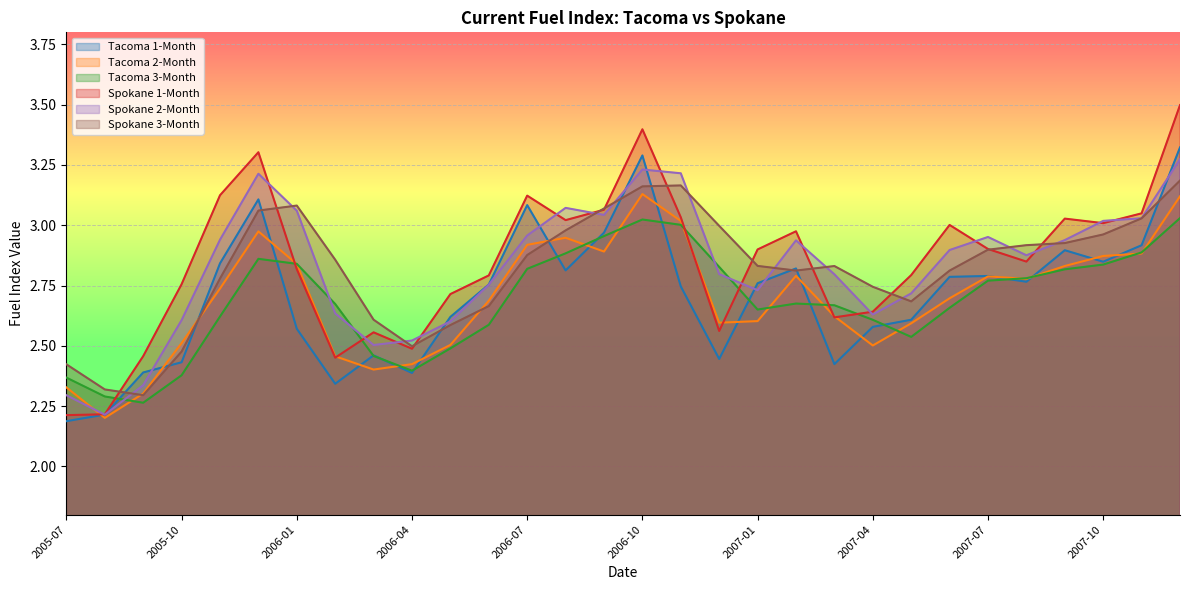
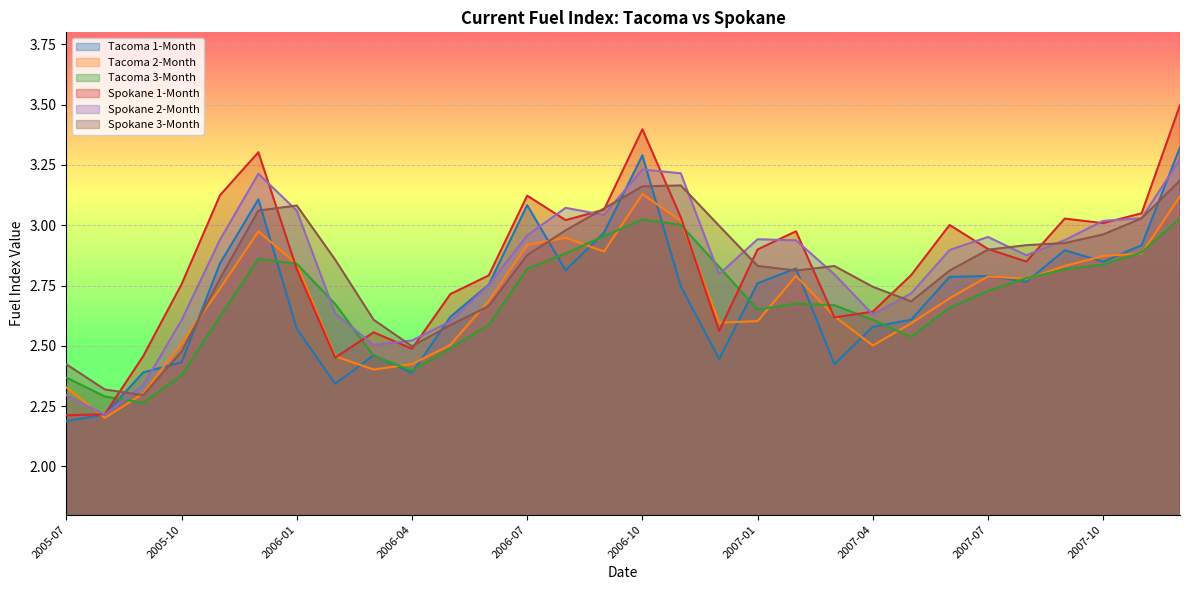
  {
    "Tacoma 1-Month": {
      "2005-07": 2.19,
      "2005-10": 2.43,
      "2006-01": 2.57,
      "2006-07": 3.08,
      "2006-10": 3.29,
      "2007-01": 2.76,
      "2007-04": 2.58,
      "2007-10": 2.85
    },
    "Tacoma 3-Month": {
      "2005-07": 2.37,
      "2005-10": 2.38,
      "2006-07": 2.82,
      "2006-10": 3.02,
      "2007-01": 2.65,
      "2007-04": 2.61,
-     "2007-07": 2.77,
+     "2007-07": 2.73,
      "2007-10": 2.84
    },
    "Spokane 2-Month": {
      "2005-07": 2.30,
      "2005-10": 2.61,
      "2006-01": 3.06,
      "2006-04": 2.52,
      "2006-07": 2.96,
      "2006-10": 3.23,
-     "2007-01": 2.73,
+     "2007-01": 2.94,
      "2007-04": 2.63,
      "2007-07": 2.95
    }
  }
